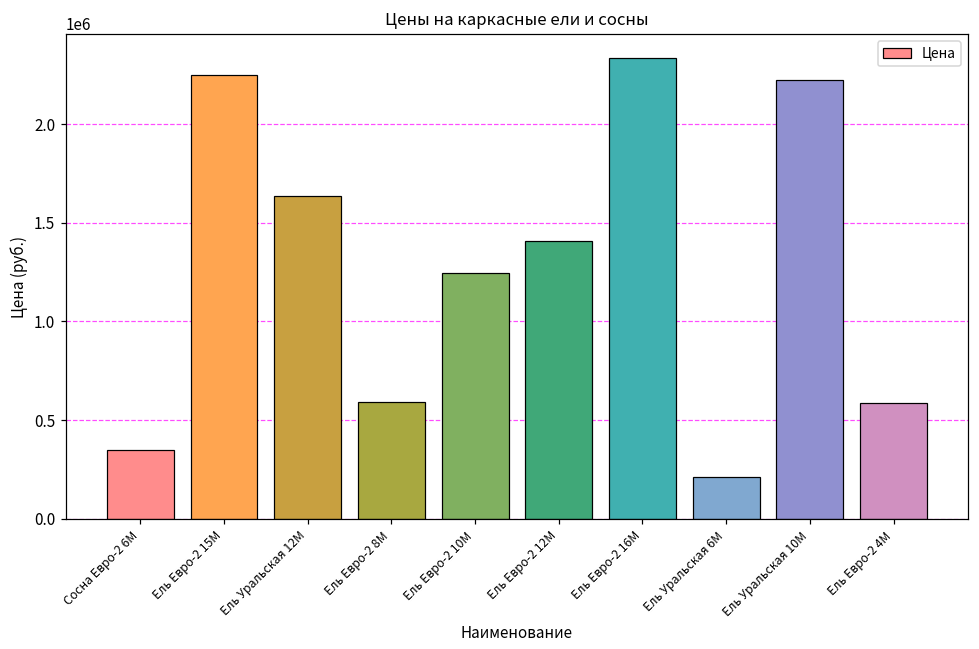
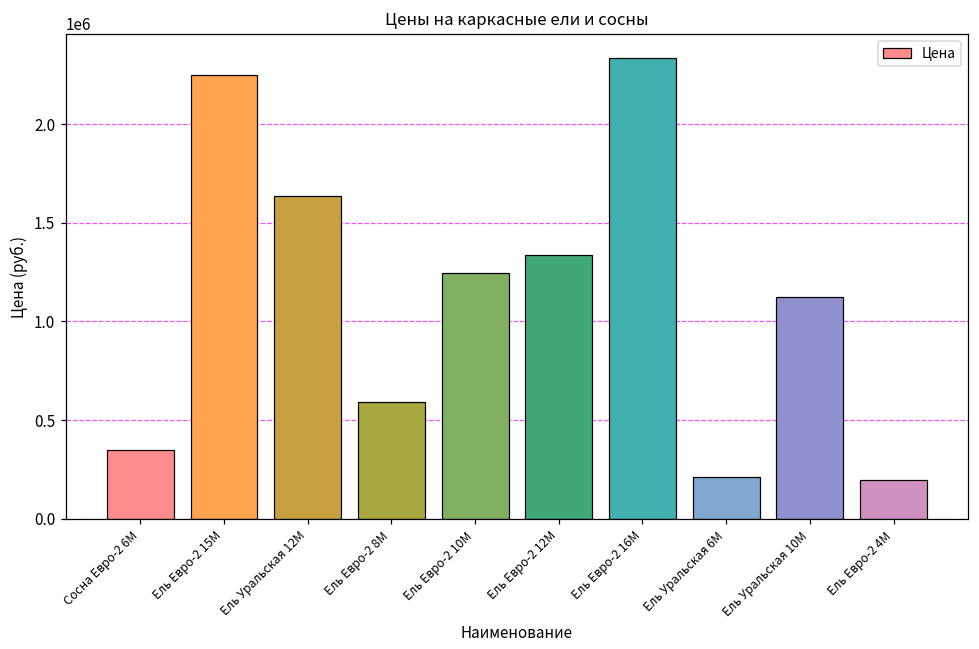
  {
    "Сосна Евро-2 6М": 350000,
    "Ель Евро-2 15М": 2250000,
    "Ель Уральская 12М": 1630000,
    "Ель Евро-2 8М": 590000,
    "Ель Евро-2 10М": 1250000,
-   "Ель Евро-2 12М": 1410000,
+   "Ель Евро-2 12М": 1340000,
    "Ель Евро-2 16М": 2340000,
    "Ель Уральская 6М": 210000,
-   "Ель Уральская 10М": 2220000,
-   "Ель Евро-2 4М": 580000
+   "Ель Уральская 10М": 1120000,
+   "Ель Евро-2 4М": 190000
  }
